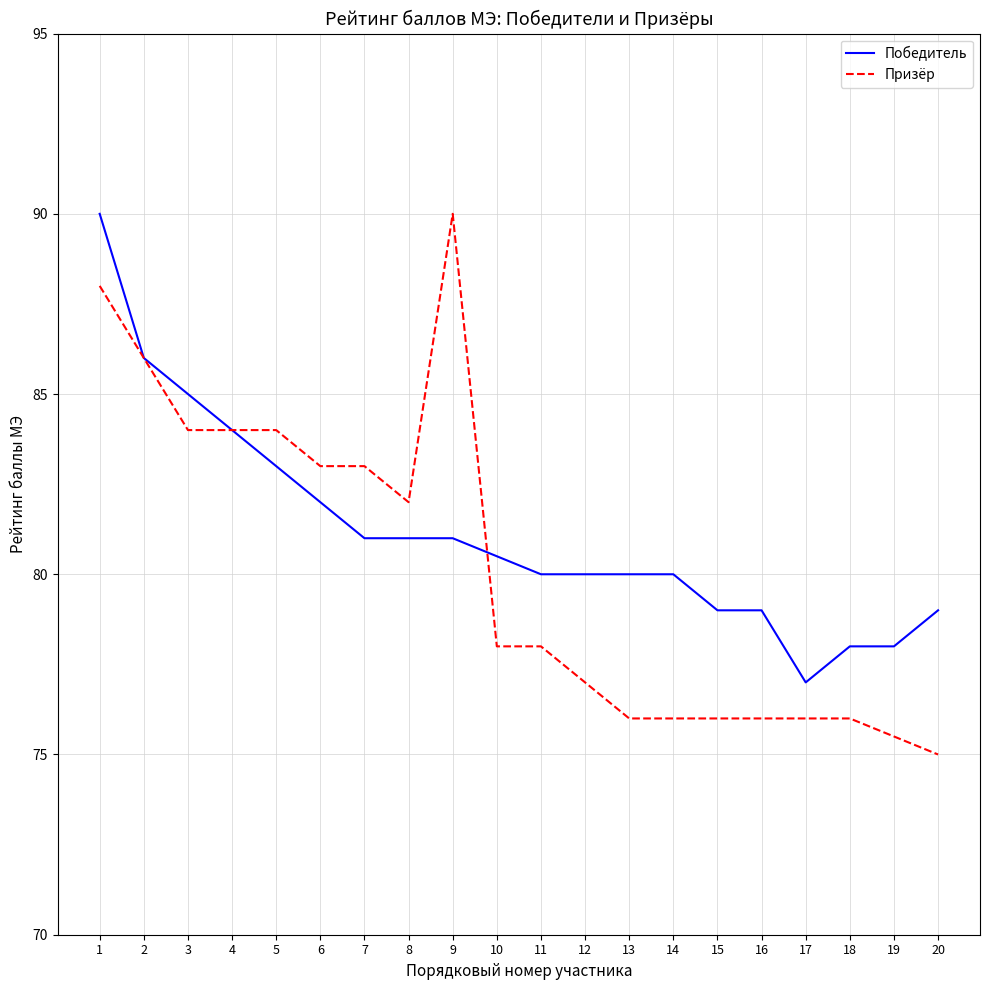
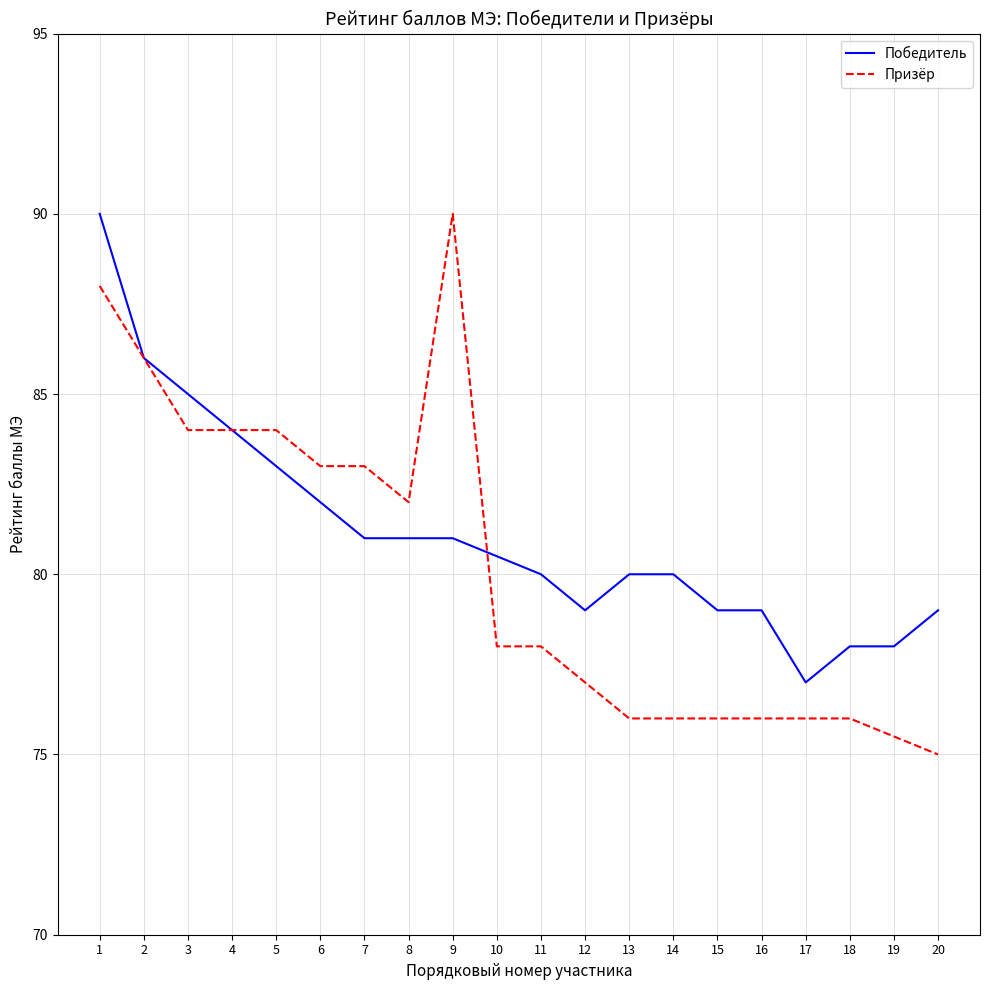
  {
    "Победитель": {
      "1": 90,
      "3": 85,
      "5": 83,
      "6": 82,
      "7": 81,
      "8": 81,
      "9": 81,
      "10": 80.5,
      "11": 80,
-     "12": 80,
+     "12": 79,
      "13": 80,
      "14": 80,
      "15": 79,
      "16": 79,
      "17": 77,
      "18": 78,
      "19": 78,
      "20": 79
    },
    "Призёр": {
      "1": 88,
      "3": 84,
      "5": 84,
      "6": 83,
      "7": 83,
      "8": 82,
      "9": 90,
      "10": 78,
      "11": 78,
      "12": 77,
      "13": 76,
      "14": 76,
      "15": 76,
      "16": 76,
      "17": 76,
      "18": 76,
      "19": 75.5,
      "20": 75
    }
  }
